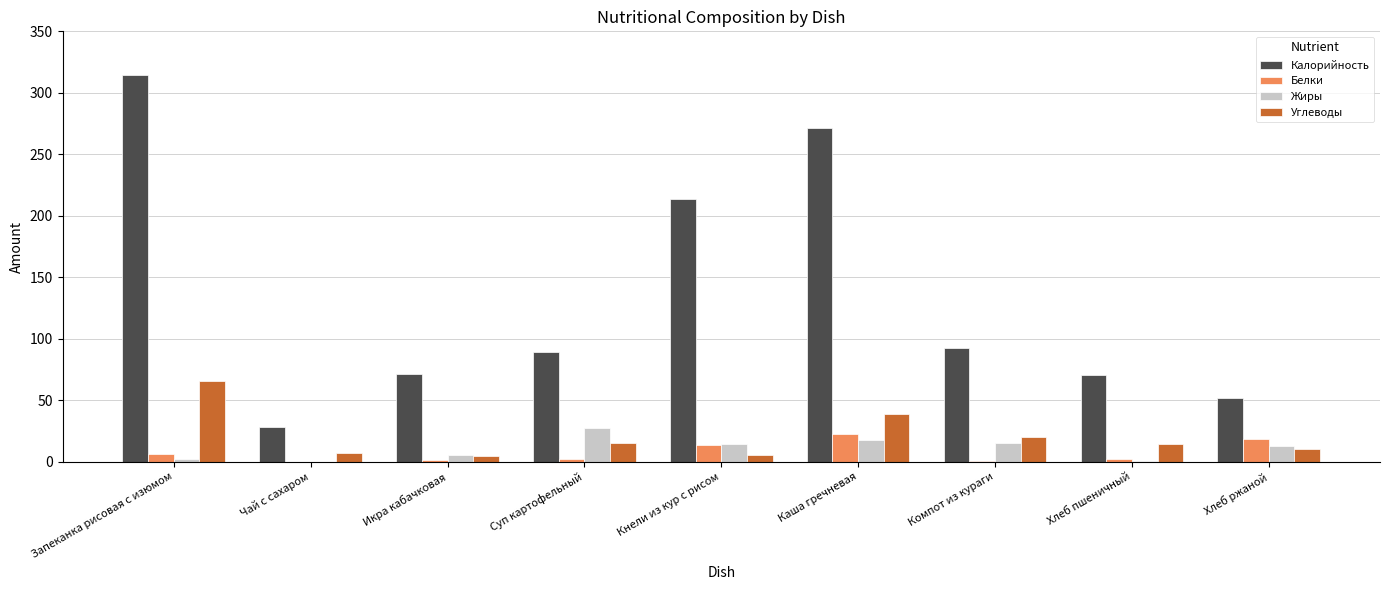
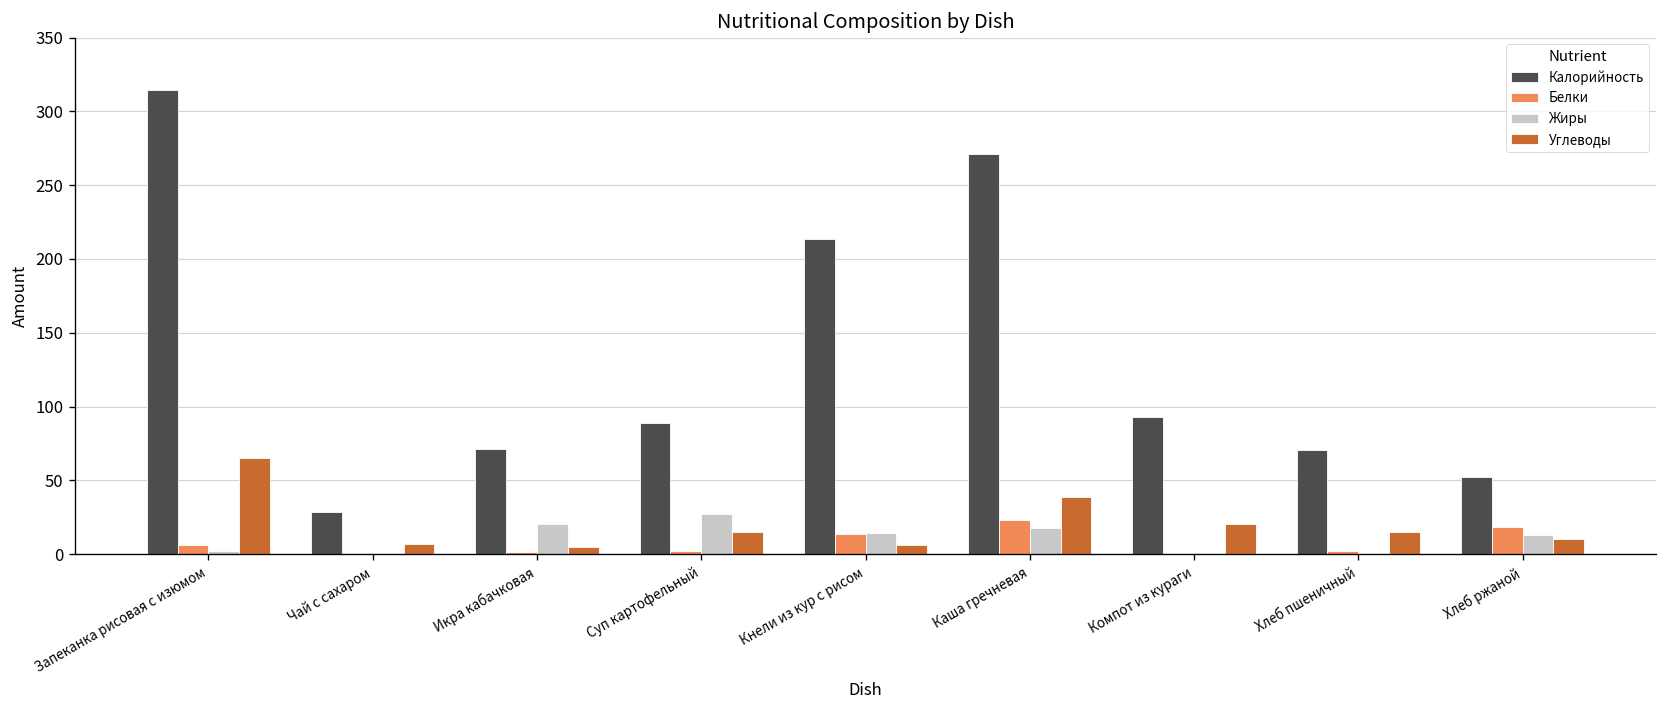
  {
    "Калорийность": {
      "Запеканка рисовая с изюмом": 315,
      "Чай с сахаром": 28,
      "Икра кабачковая": 71,
      "Суп картофельный": 89,
      "Кнели из кур с рисом": 214,
      "Каша гречневая": 271,
      "Компот из кураги": 93,
      "Хлеб пшеничный": 71,
      "Хлеб ржаной": 52
    },
    "Белки": {
      "Запеканка рисовая с изюмом": 6,
      "Суп картофельный": 2,
      "Кнели из кур с рисом": 14,
      "Каша гречневая": 23,
      "Хлеб пшеничный": 2,
      "Хлеб ржаной": 19
    },
    "Жиры": {
      "Запеканка рисовая с изюмом": 2,
      "Чай с сахаром": 0,
-     "Икра кабачковая": 5,
+     "Икра кабачковая": 21,
      "Суп картофельный": 27,
      "Кнели из кур с рисом": 14,
      "Каша гречневая": 18,
-     "Компот из кураги": 15,
+     "Компот из кураги": 0,
      "Хлеб ржаной": 13
    },
    "Углеводы": {
      "Запеканка рисовая с изюмом": 65,
      "Чай с сахаром": 7,
      "Икра кабачковая": 5,
      "Суп картофельный": 15,
      "Кнели из кур с рисом": 6,
      "Каша гречневая": 39,
      "Компот из кураги": 20,
      "Хлеб пшеничный": 15,
      "Хлеб ржаной": 10
    }
  }
